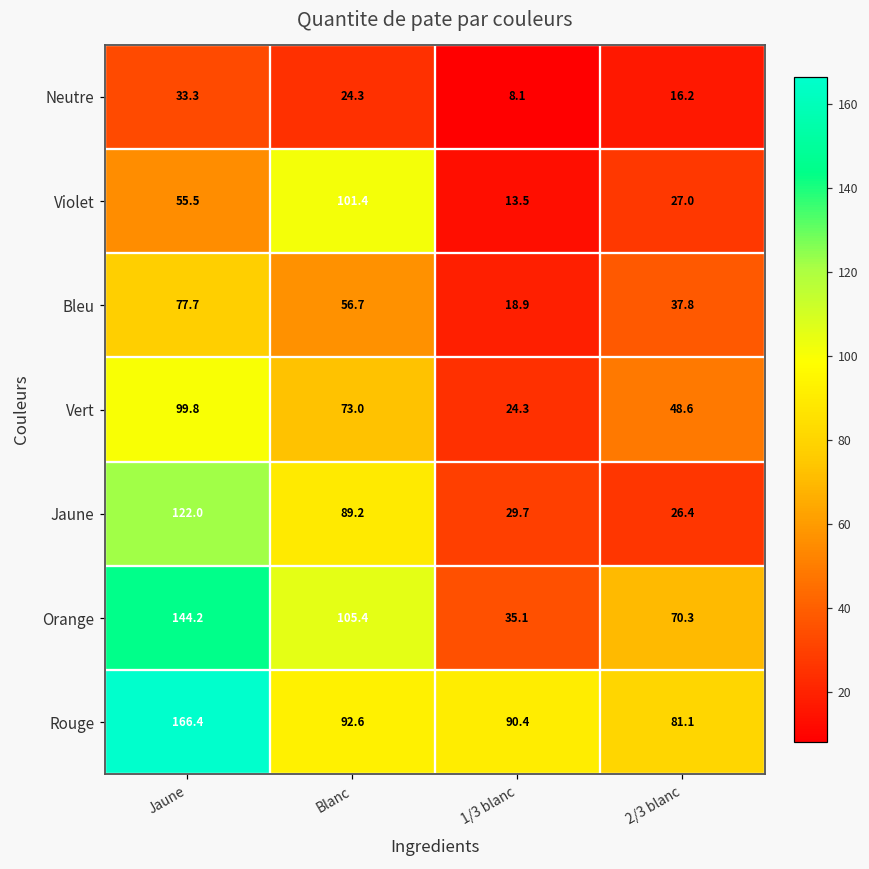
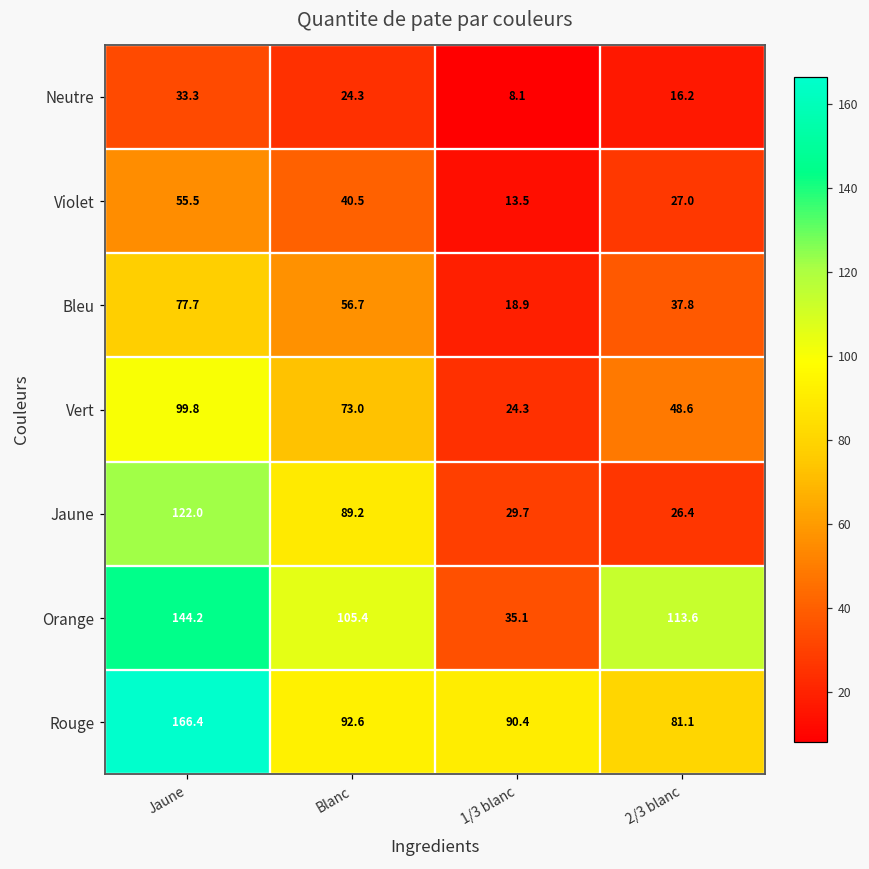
  {
    "Neutre": {
      "Jaune": 33.3,
      "Blanc": 24.3,
      "1/3 blanc": 8.1,
      "2/3 blanc": 16.2
    },
    "Violet": {
      "Jaune": 55.5,
-     "Blanc": 101.4,
+     "Blanc": 40.5,
      "1/3 blanc": 13.5,
      "2/3 blanc": 27.0
    },
    "Bleu": {
      "Jaune": 77.7,
      "Blanc": 56.7,
      "1/3 blanc": 18.9,
      "2/3 blanc": 37.8
    },
    "Vert": {
      "Jaune": 99.8,
      "Blanc": 73.0,
      "1/3 blanc": 24.3,
      "2/3 blanc": 48.6
    },
    "Jaune": {
      "Jaune": 122.0,
      "Blanc": 89.2,
      "1/3 blanc": 29.7,
      "2/3 blanc": 26.4
    },
    "Orange": {
      "Jaune": 144.2,
      "Blanc": 105.4,
      "1/3 blanc": 35.1,
-     "2/3 blanc": 70.3
+     "2/3 blanc": 113.6
    },
    "Rouge": {
      "Jaune": 166.4,
      "Blanc": 92.6,
      "1/3 blanc": 90.4,
      "2/3 blanc": 81.1
    }
  }
